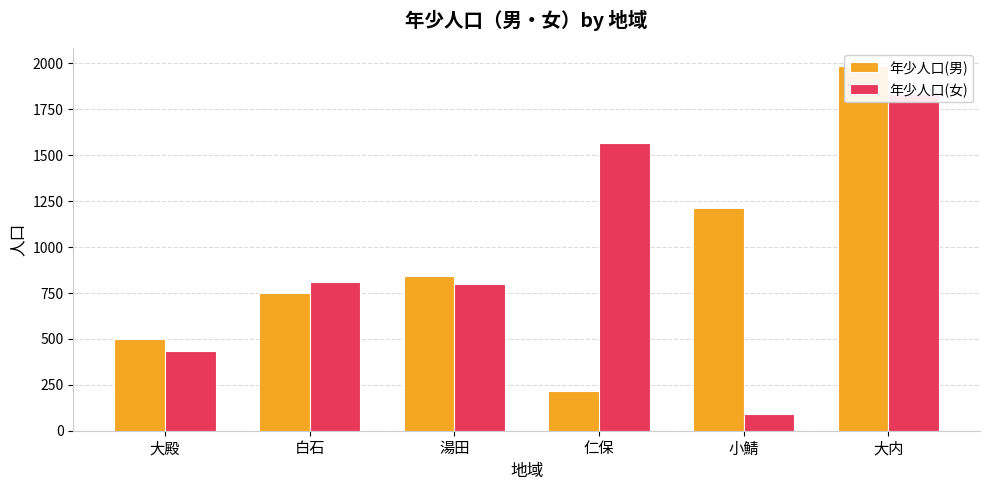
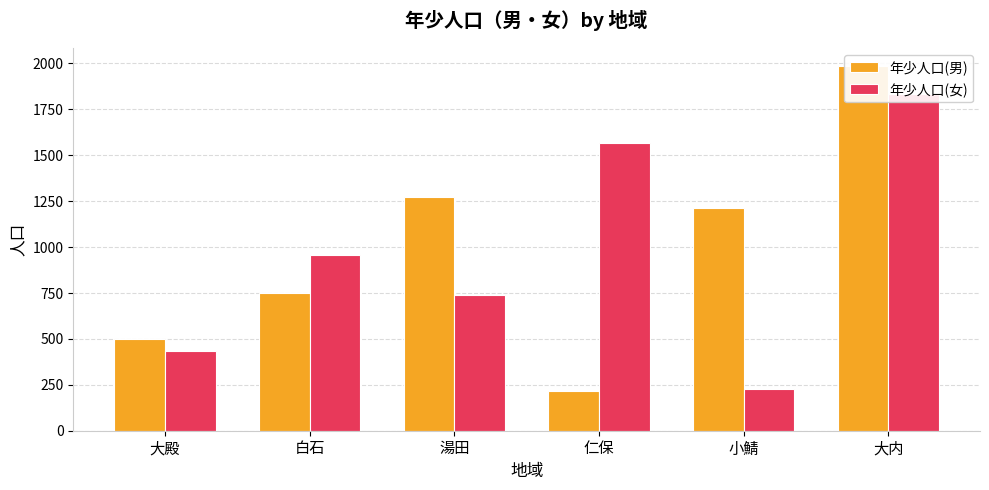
  {
    "年少人口(男)": {
      "大殿": 500,
      "白石": 750,
-     "湯田": 850,
+     "湯田": 1270,
      "仁保": 220,
      "小鯖": 1210
    },
    "年少人口(女)": {
      "大殿": 430,
-     "白石": 810,
-     "湯田": 800,
+     "白石": 960,
+     "湯田": 740,
      "仁保": 1570,
-     "小鯖": 90
+     "小鯖": 230
    }
  }
